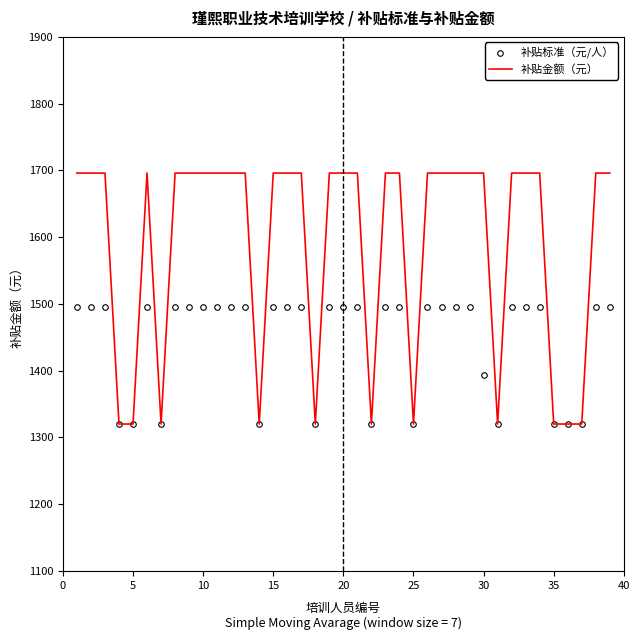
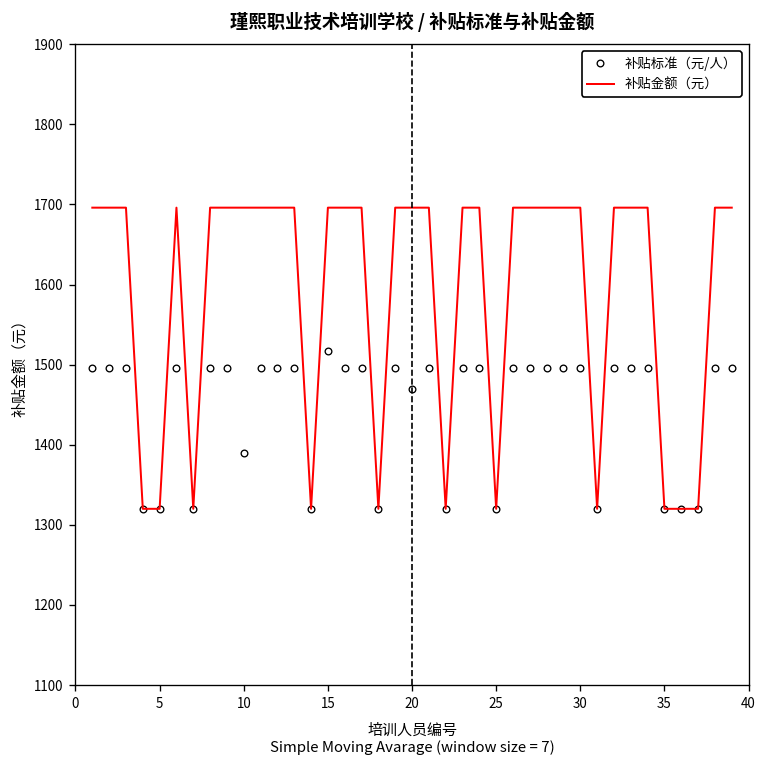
  {
    "补贴标准（元/人）": {
-     "10": 1500,
-     "15": 1500,
-     "20": 1500,
-     "30": 1390
+     "10": 1390,
+     "15": 1520,
+     "20": 1470,
+     "30": 1500
    },
    "补贴金额（元）": {
      "10": 1700,
      "15": 1700,
      "20": 1700,
      "30": 1700
    }
  }
